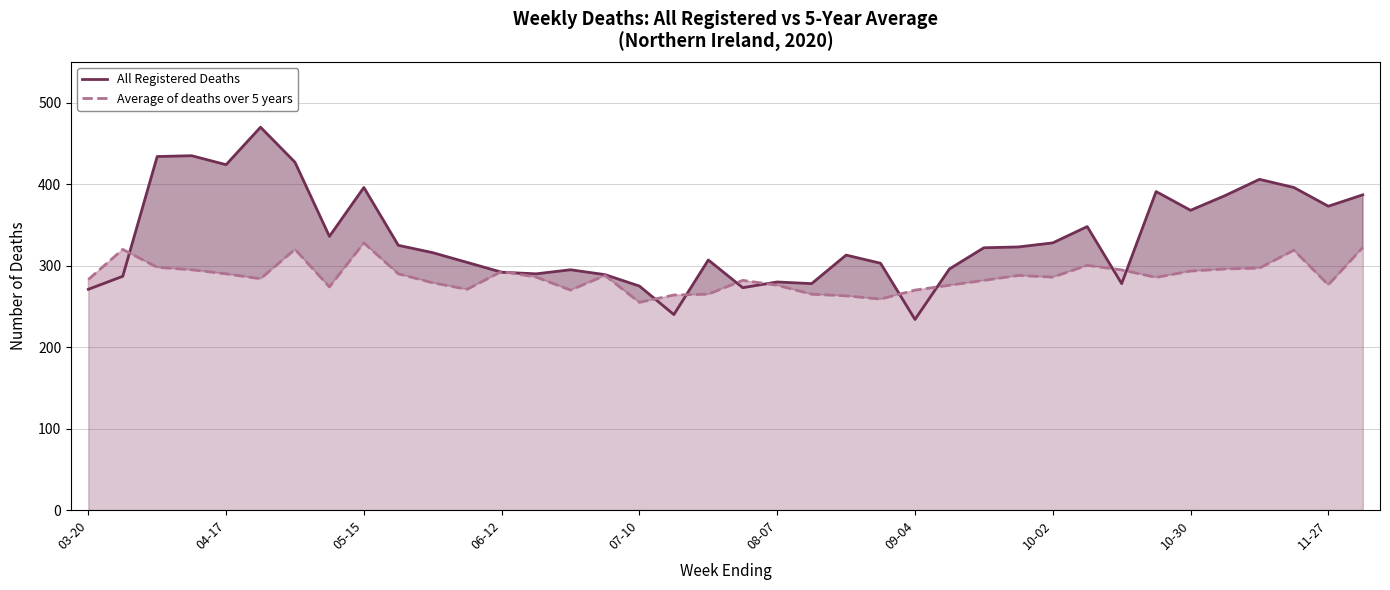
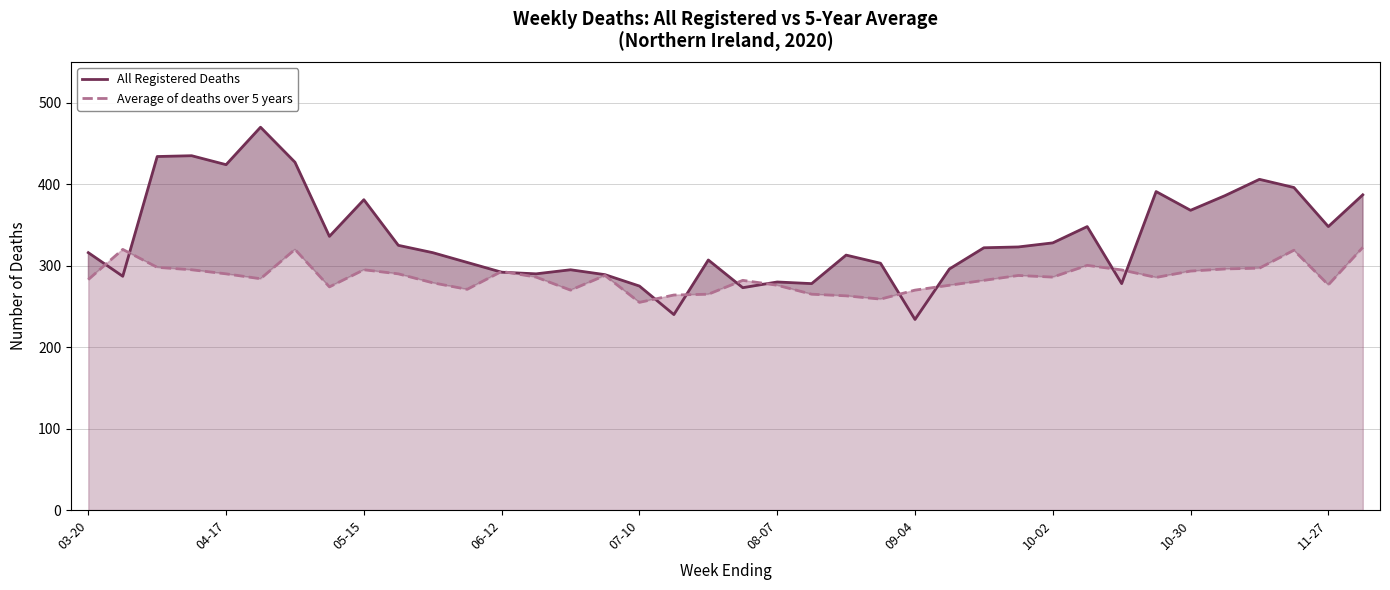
  {
    "All Registered Deaths": {
-     "03-20": 270,
+     "03-20": 320,
      "04-17": 420,
-     "05-15": 400,
+     "05-15": 380,
      "07-10": 280,
      "08-07": 280,
      "09-04": 230,
      "10-02": 330,
      "10-30": 370,
-     "11-27": 370
+     "11-27": 350
    },
    "Average of deaths over 5 years": {
      "03-20": 280,
      "04-17": 290,
-     "05-15": 330,
+     "05-15": 300,
      "07-10": 260,
      "08-07": 280,
      "09-04": 270,
      "10-02": 290,
      "10-30": 290,
      "11-27": 280
    }
  }
